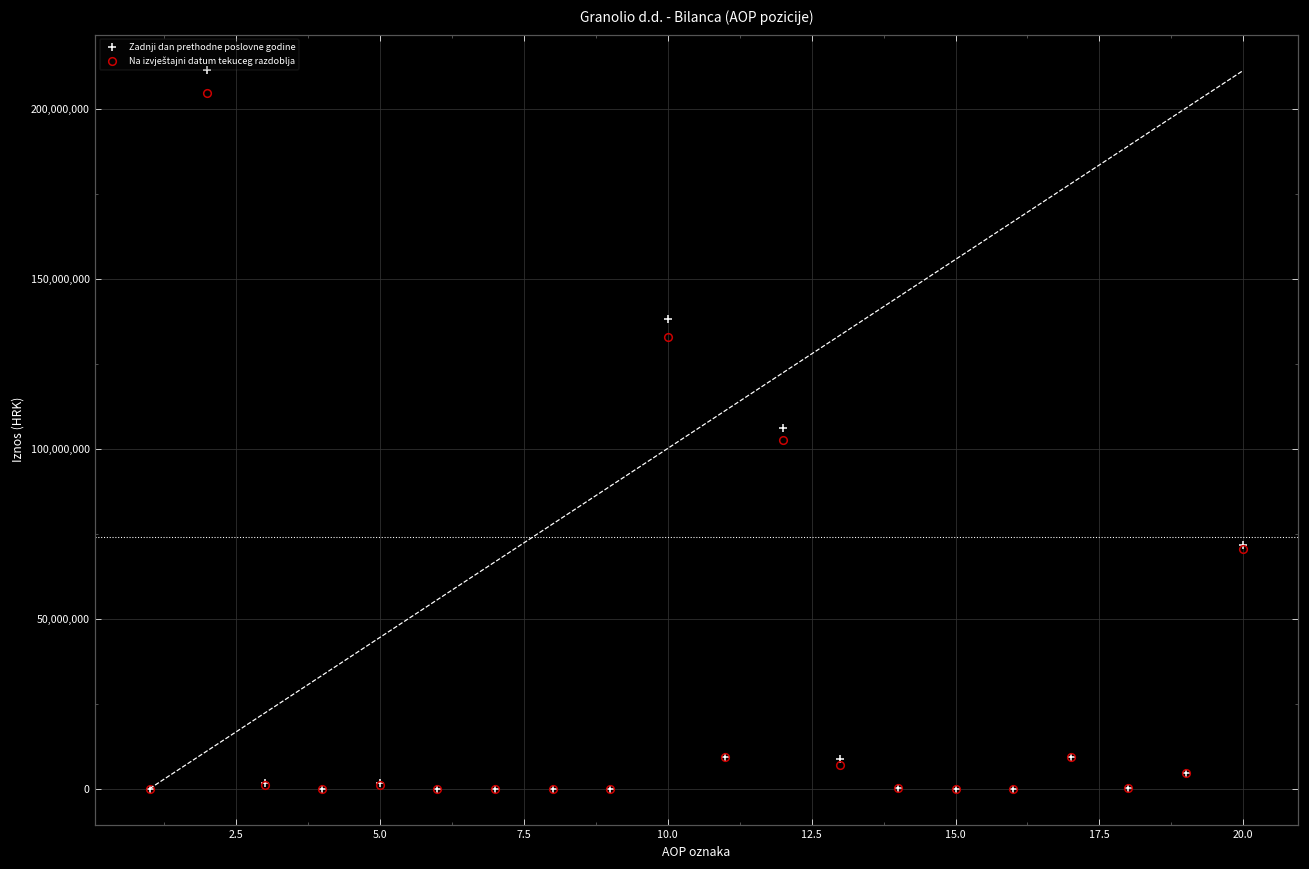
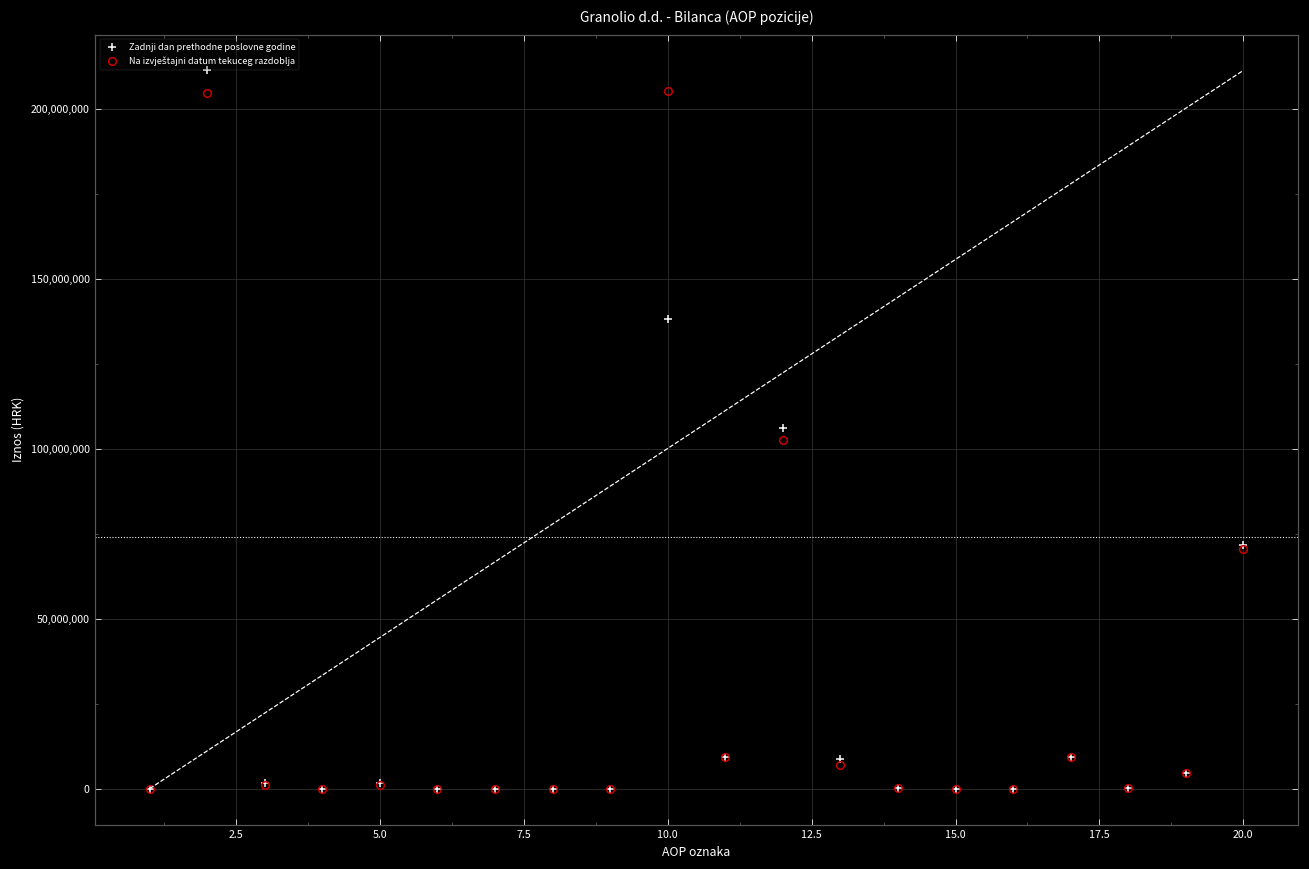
  {
    "Na izvještajni datum tekuceg razdoblja": {
-     "10.0": "133,000,000",
+     "10.0": "205,000,000",
      "20.0": "71,000,000"
    }
  }
